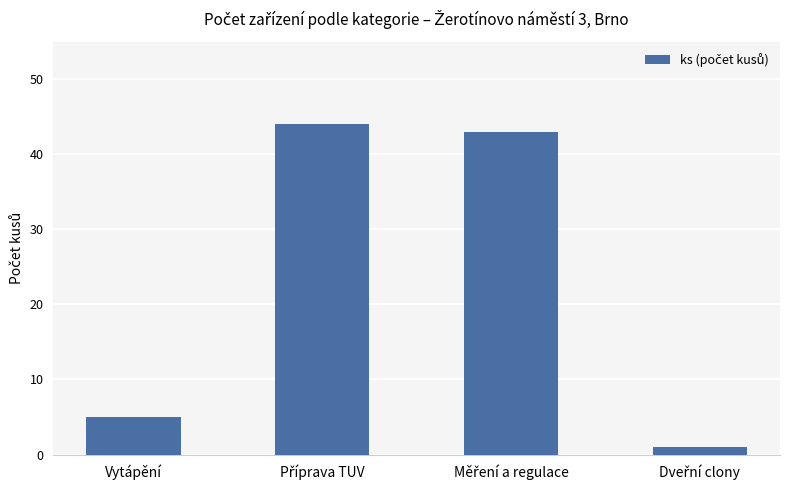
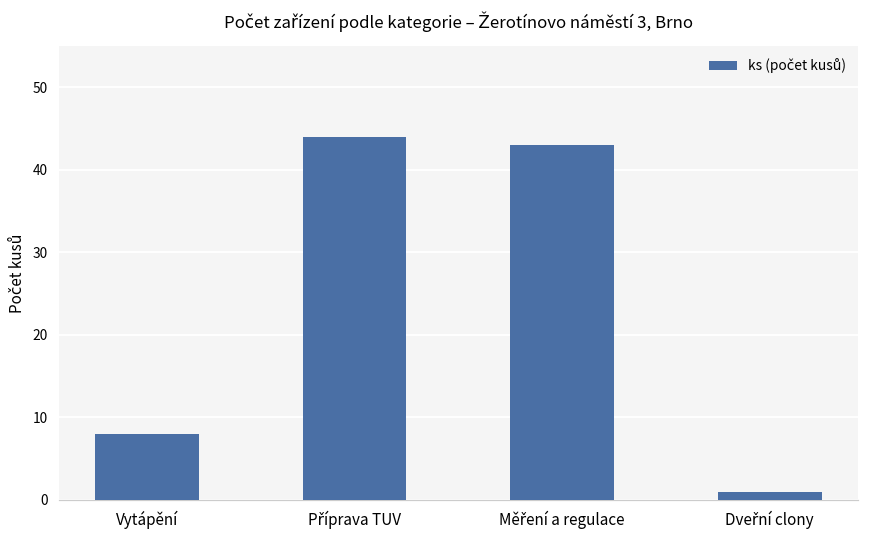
  {
-   "Vytápění": 5,
+   "Vytápění": 8,
    "Příprava TUV": 44,
    "Měření a regulace": 43,
    "Dveřní clony": 1
  }
